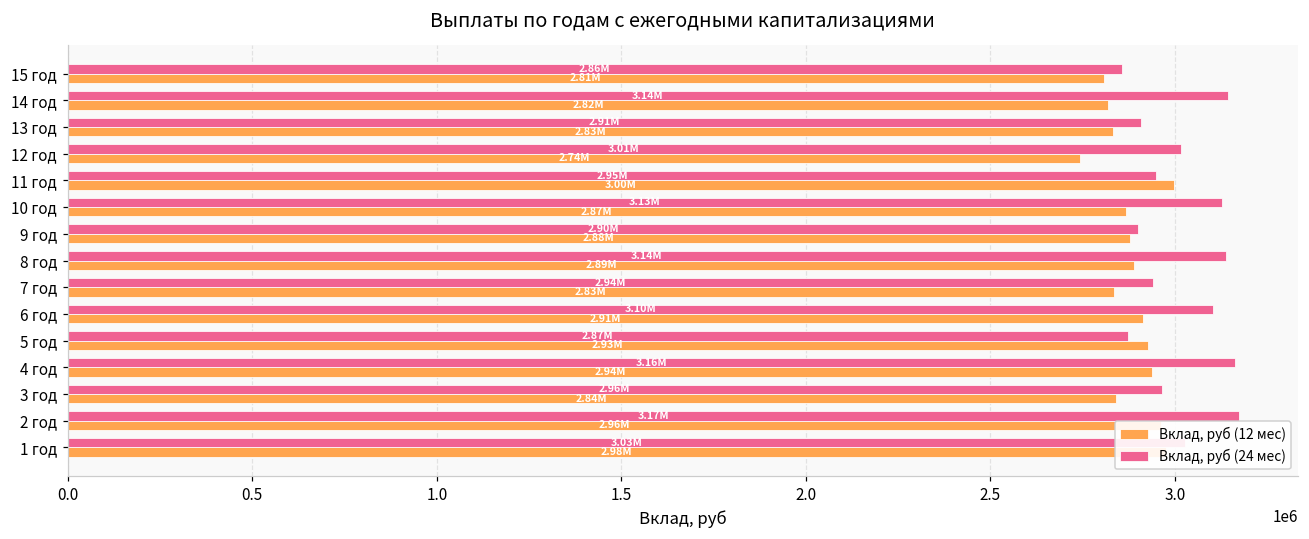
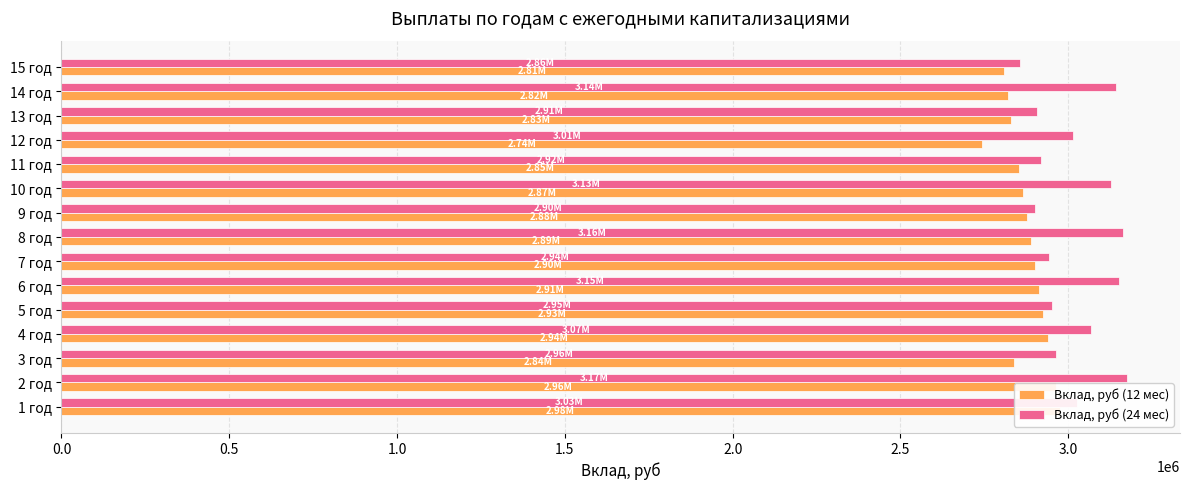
  {
    "Вклад, руб (12 мес)": {
      "15 год": "2.81M",
      "14 год": "2.82M",
      "13 год": "2.83M",
      "12 год": "2.74M",
-     "11 год": "3.00M",
+     "11 год": "2.85M",
      "10 год": "2.87M",
      "9 год": "2.88M",
      "8 год": "2.89M",
-     "7 год": "2.83M",
+     "7 год": "2.90M",
      "6 год": "2.91M",
      "5 год": "2.93M",
      "4 год": "2.94M",
      "3 год": "2.84M"
    },
    "Вклад, руб (24 мес)": {
      "15 год": "2.86M",
      "14 год": "3.14M",
      "13 год": "2.91M",
      "12 год": "3.01M",
-     "11 год": "2.95M",
+     "11 год": "2.92M",
      "10 год": "3.13M",
      "9 год": "2.90M",
-     "8 год": "3.14M",
+     "8 год": "3.16M",
      "7 год": "2.94M",
-     "6 год": "3.10M",
-     "5 год": "2.87M",
-     "4 год": "3.16M",
+     "6 год": "3.15M",
+     "5 год": "2.95M",
+     "4 год": "3.07M",
      "3 год": "2.96M",
      "2 год": "3.17M"
    }
  }
